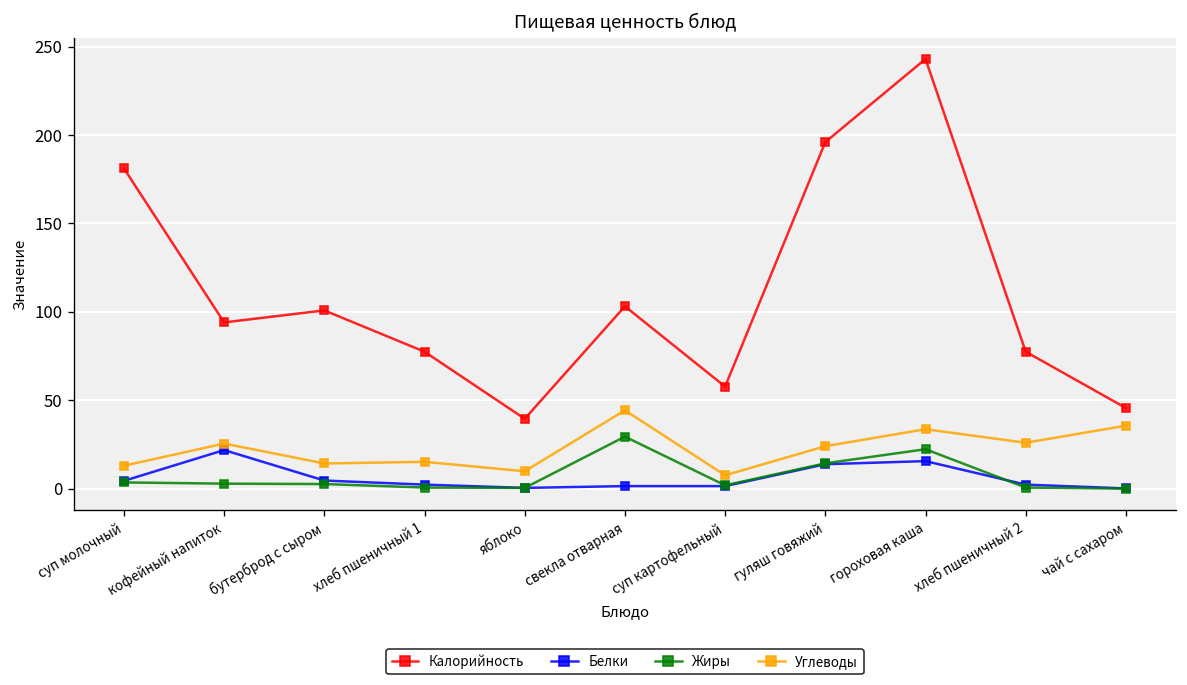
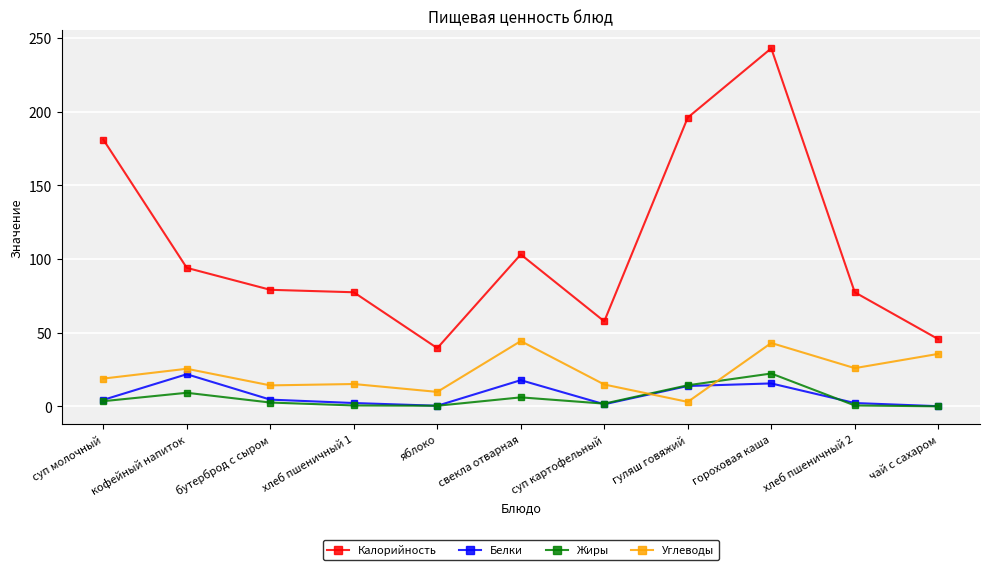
  {
    "Калорийность": {
      "суп молочный": 181,
      "кофейный напиток": 94,
-     "бутерброд с сыром": 101,
+     "бутерброд с сыром": 79,
      "хлеб пшеничный 1": 77,
      "яблоко": 40,
      "свекла отварная": 103,
      "суп картофельный": 58,
      "гуляш говяжий": 196,
      "гороховая каша": 243,
      "хлеб пшеничный 2": 77,
      "чай с сахаром": 46
    },
    "Белки": {
      "кофейный напиток": 22,
      "бутерброд с сыром": 5,
-     "свекла отварная": 1,
+     "свекла отварная": 18,
      "гороховая каша": 16
    },
    "Жиры": {
-     "кофейный напиток": 3,
+     "кофейный напиток": 9,
      "бутерброд с сыром": 3,
-     "свекла отварная": 29,
+     "свекла отварная": 6,
      "гороховая каша": 22
    },
    "Углеводы": {
-     "суп молочный": 13,
+     "суп молочный": 19,
      "кофейный напиток": 26,
      "бутерброд с сыром": 14,
      "хлеб пшеничный 1": 15,
      "яблоко": 10,
      "свекла отварная": 44,
-     "суп картофельный": 8,
-     "гуляш говяжий": 24,
-     "гороховая каша": 34,
+     "суп картофельный": 15,
+     "гуляш говяжий": 3,
+     "гороховая каша": 43,
      "хлеб пшеничный 2": 26,
      "чай с сахаром": 36
    }
  }
